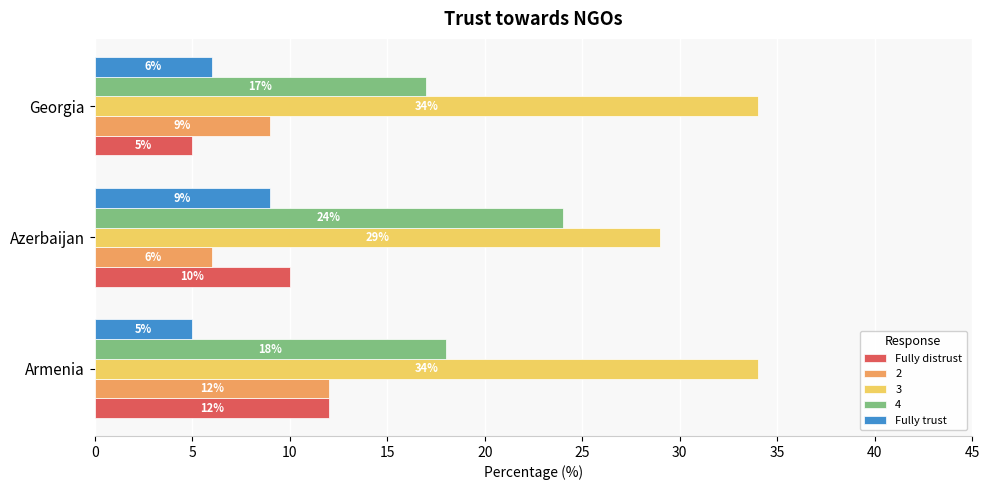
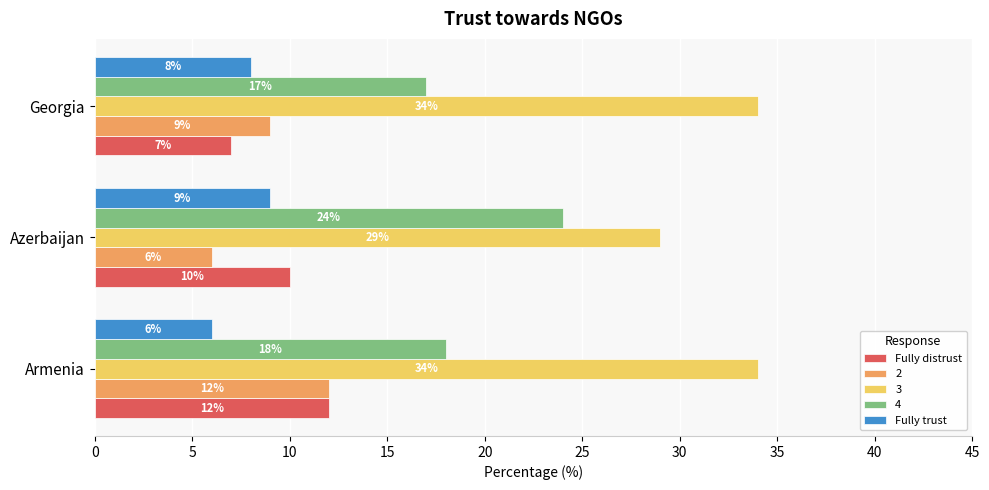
  {
    "Fully distrust": {
-     "Georgia": "5%",
+     "Georgia": "7%",
      "Azerbaijan": "10%",
      "Armenia": "12%"
    },
    "4": {
      "Georgia": "17%",
      "Azerbaijan": "24%",
      "Armenia": "18%"
    },
    "Fully trust": {
-     "Georgia": "6%",
+     "Georgia": "8%",
      "Azerbaijan": "9%",
-     "Armenia": "5%"
+     "Armenia": "6%"
    }
  }
